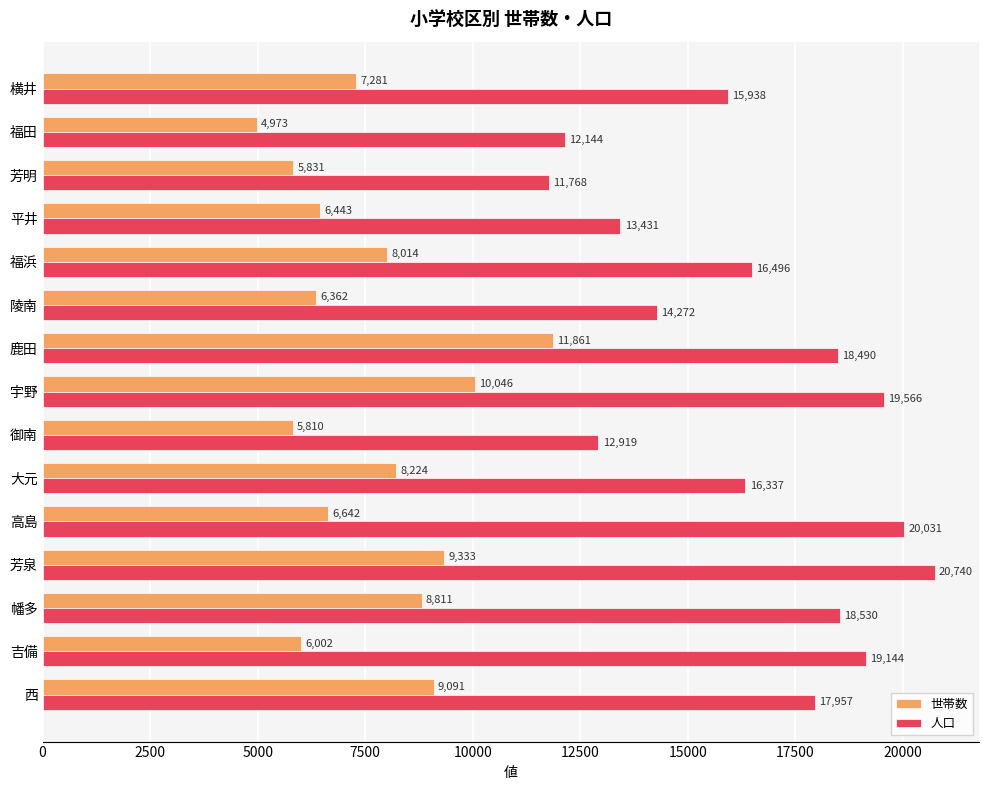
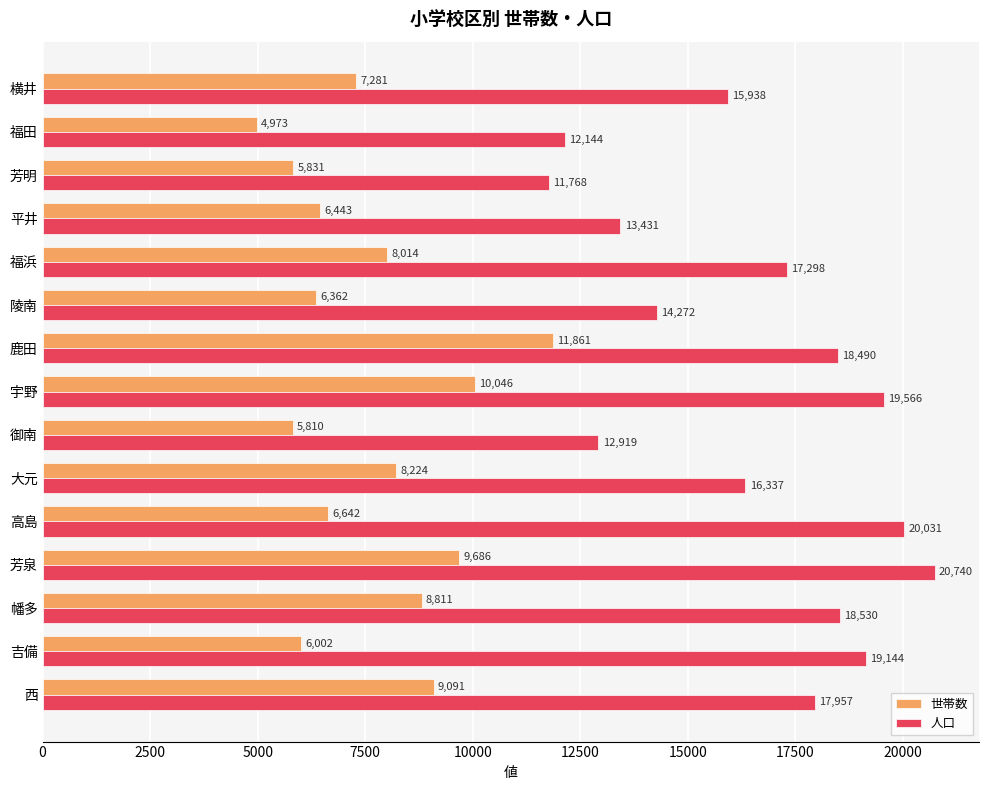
  {
    "世帯数": {
      "横井": "7,281",
      "福田": "4,973",
      "芳明": "5,831",
      "平井": "6,443",
      "福浜": "8,014",
      "陵南": "6,362",
      "鹿田": "11,861",
      "宇野": "10,046",
      "御南": "5,810",
      "大元": "8,224",
      "高島": "6,642",
-     "芳泉": "9,333",
+     "芳泉": "9,686",
      "幡多": "8,811",
      "吉備": "6,002",
      "西": "9,091"
    },
    "人口": {
      "横井": "15,938",
      "福田": "12,144",
      "芳明": "11,768",
      "平井": "13,431",
-     "福浜": "16,496",
+     "福浜": "17,298",
      "陵南": "14,272",
      "鹿田": "18,490",
      "宇野": "19,566",
      "御南": "12,919",
      "大元": "16,337",
      "高島": "20,031",
      "芳泉": "20,740",
      "幡多": "18,530",
      "吉備": "19,144",
      "西": "17,957"
    }
  }
